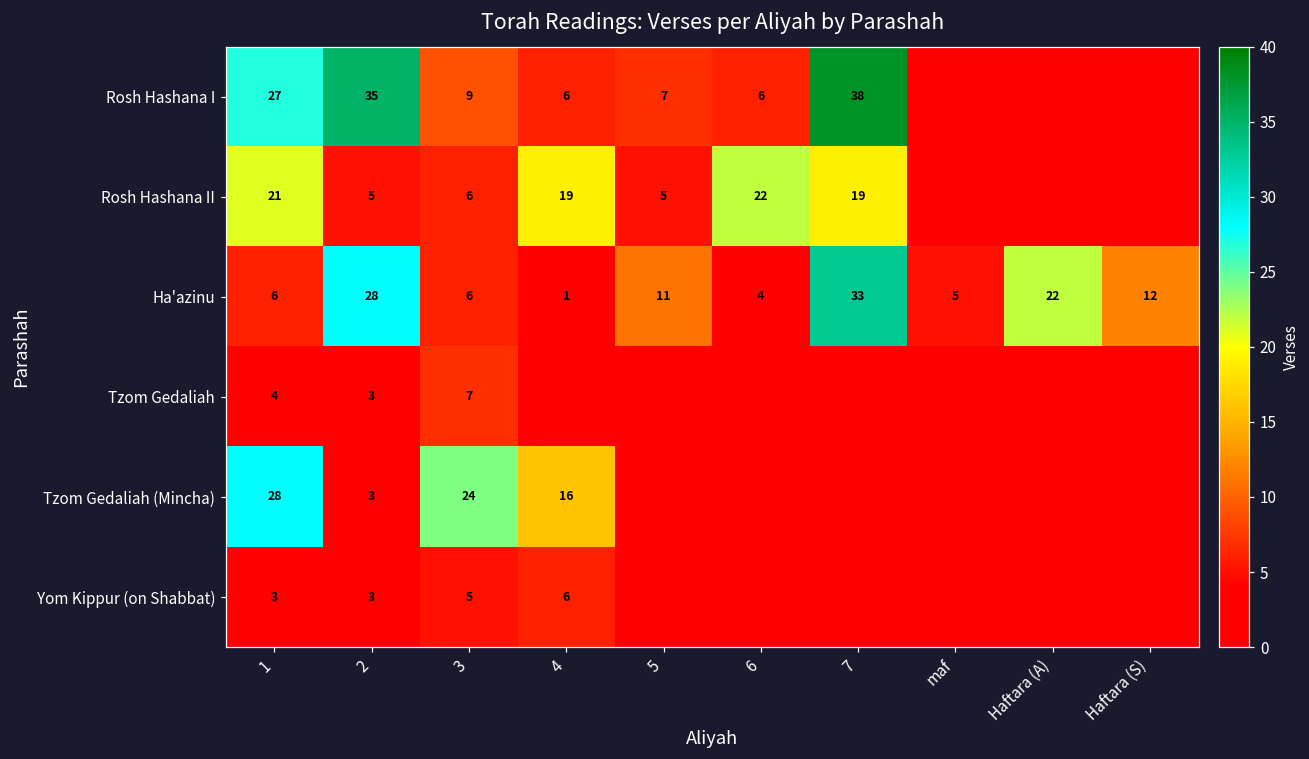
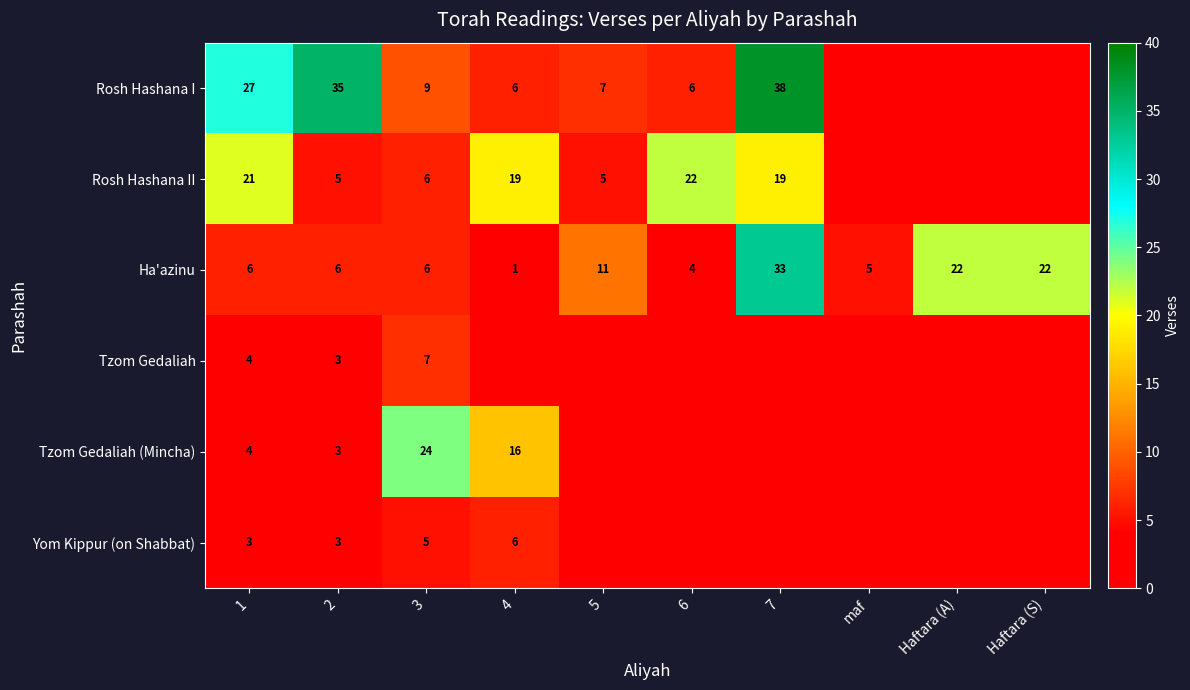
  {
    "Rosh Hashana I": {
      "1": 27,
      "2": 35,
      "3": 9,
      "4": 6,
      "5": 7,
      "6": 6,
      "7": 38
    },
    "Rosh Hashana II": {
      "1": 21,
      "2": 5,
      "3": 6,
      "4": 19,
      "5": 5,
      "6": 22,
      "7": 19
    },
    "Ha'azinu": {
      "1": 6,
-     "2": 28,
+     "2": 6,
      "3": 6,
      "4": 1,
      "5": 11,
      "6": 4,
      "7": 33,
      "maf": 5,
      "Haftara (A)": 22,
-     "Haftara (S)": 12
+     "Haftara (S)": 22
    },
    "Tzom Gedaliah": {
      "1": 4,
      "2": 3,
      "3": 7
    },
    "Tzom Gedaliah (Mincha)": {
-     "1": 28,
+     "1": 4,
      "2": 3,
      "3": 24,
      "4": 16
    },
    "Yom Kippur (on Shabbat)": {
      "1": 3,
      "2": 3,
      "3": 5,
      "4": 6
    }
  }
